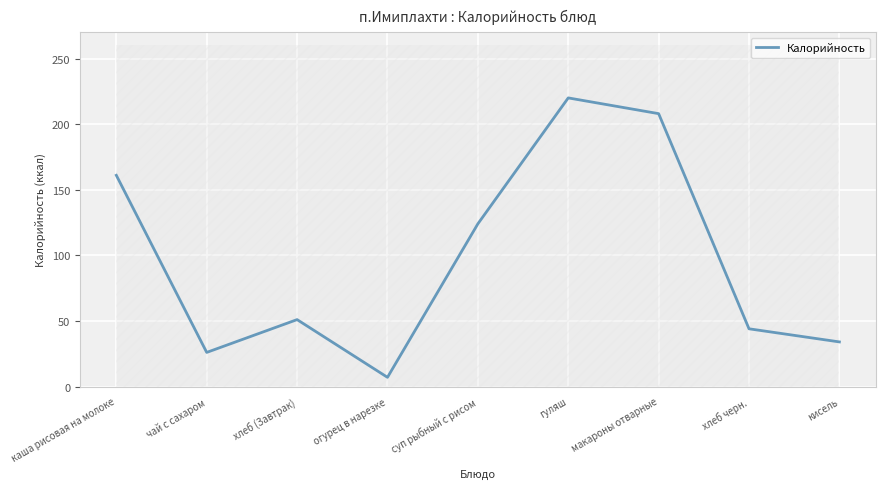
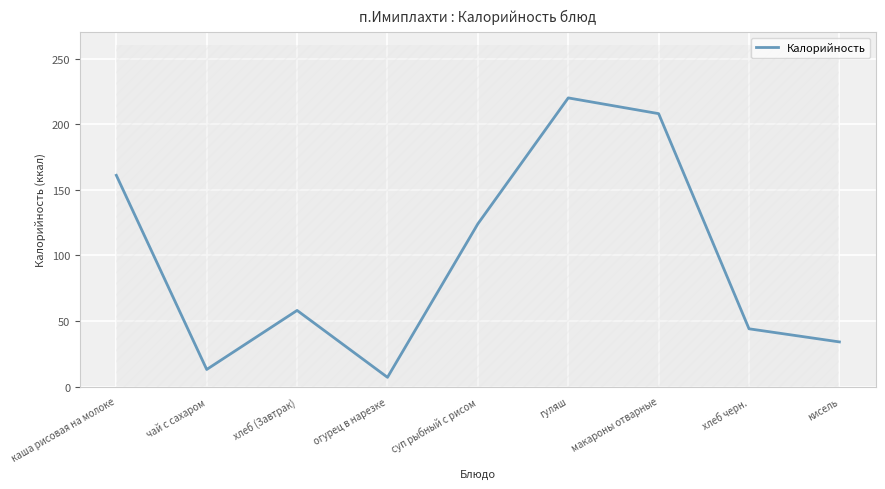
  {
    "Калорийность": {
      "каша рисовая на молоке": 161,
-     "чай с сахаром": 26,
-     "хлеб (Завтрак)": 51,
+     "чай с сахаром": 13,
+     "хлеб (Завтрак)": 58,
      "огурец в нарезке": 7,
      "суп рыбный с рисом": 124,
      "гуляш": 220,
      "макароны отварные": 208,
      "хлеб черн.": 44,
      "кисель": 34
    }
  }
